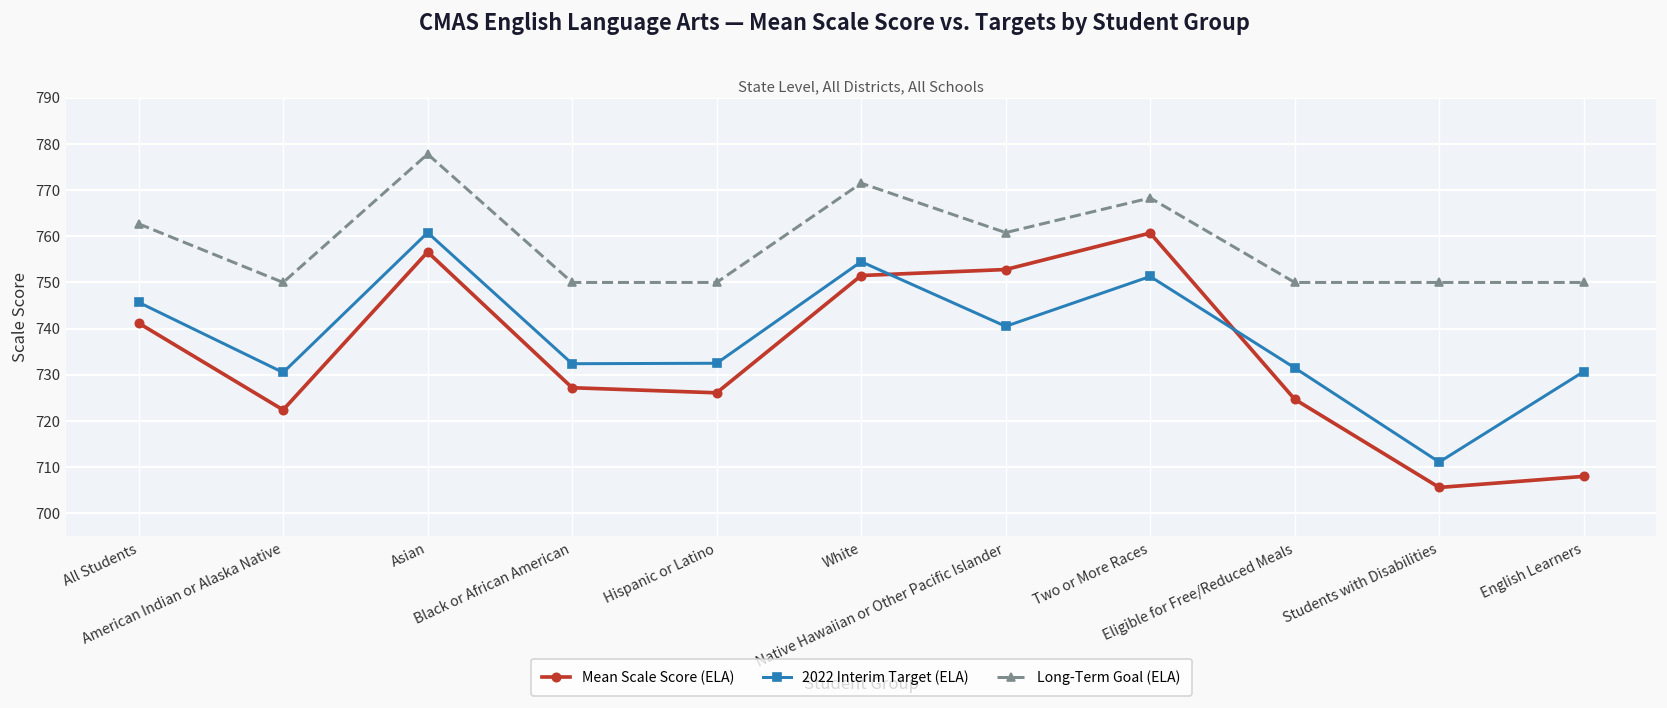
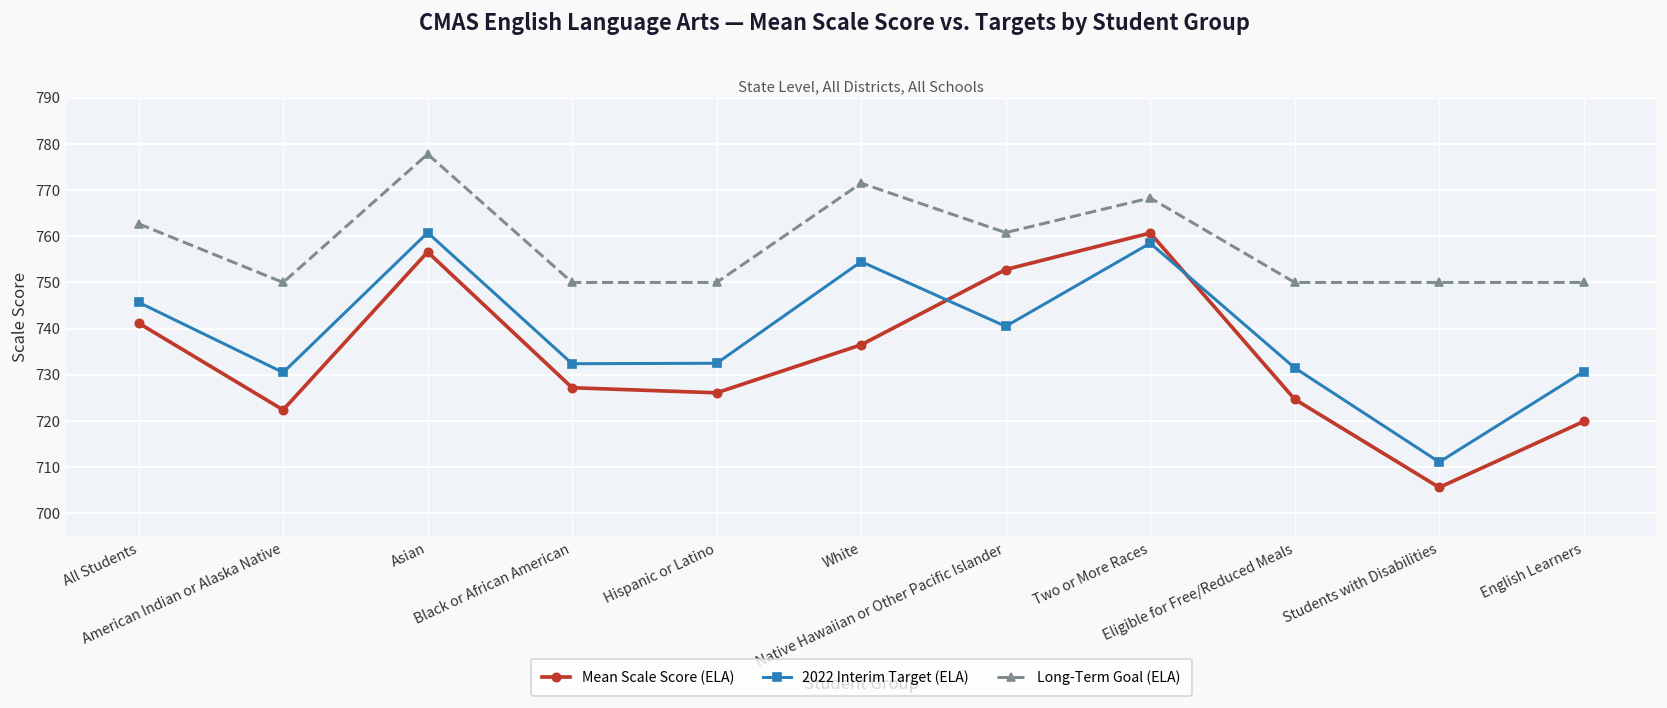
  {
    "Mean Scale Score (ELA)": {
      "All Students": 741,
      "American Indian or Alaska Native": 722,
      "Asian": 757,
      "Black or African American": 727,
      "Hispanic or Latino": 726,
-     "White": 752,
+     "White": 737,
      "Native Hawaiian or Other Pacific Islander": 753,
      "Two or More Races": 761,
      "Eligible for Free/Reduced Meals": 725,
      "Students with Disabilities": 706,
-     "English Learners": 708
+     "English Learners": 720
    },
    "2022 Interim Target (ELA)": {
      "All Students": 746,
      "American Indian or Alaska Native": 731,
      "Asian": 761,
      "Black or African American": 732,
      "Hispanic or Latino": 733,
      "White": 755,
      "Native Hawaiian or Other Pacific Islander": 741,
-     "Two or More Races": 751,
+     "Two or More Races": 759,
      "Eligible for Free/Reduced Meals": 732,
      "Students with Disabilities": 711,
      "English Learners": 731
    },
    "Long-Term Goal (ELA)": {
      "All Students": 763,
      "American Indian or Alaska Native": 750,
      "Asian": 778,
      "Black or African American": 750,
      "Hispanic or Latino": 750,
      "White": 772,
      "Native Hawaiian or Other Pacific Islander": 761,
      "Two or More Races": 768,
      "Eligible for Free/Reduced Meals": 750,
      "Students with Disabilities": 750,
      "English Learners": 750
    }
  }
